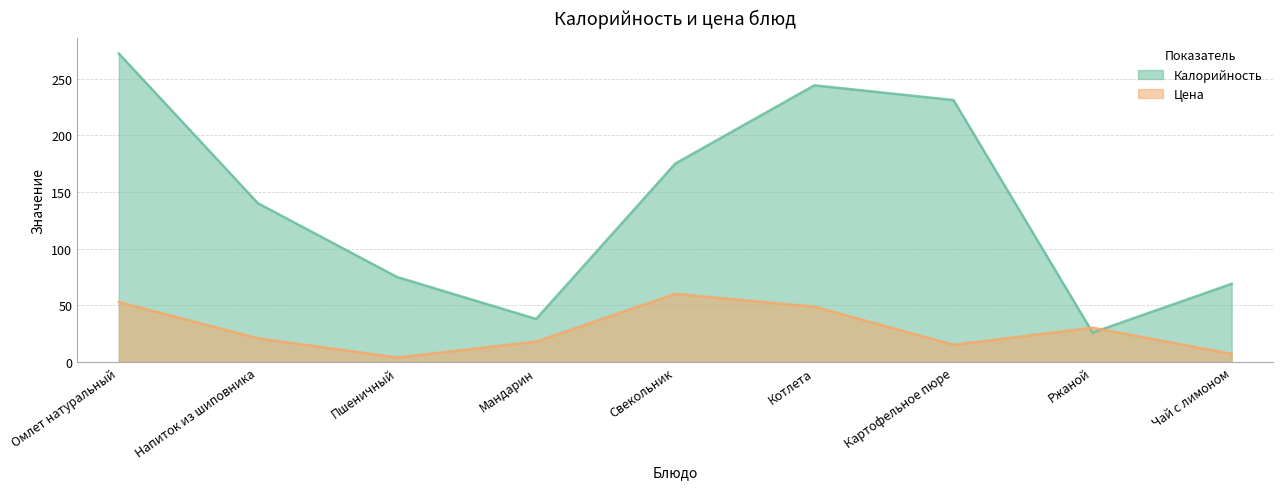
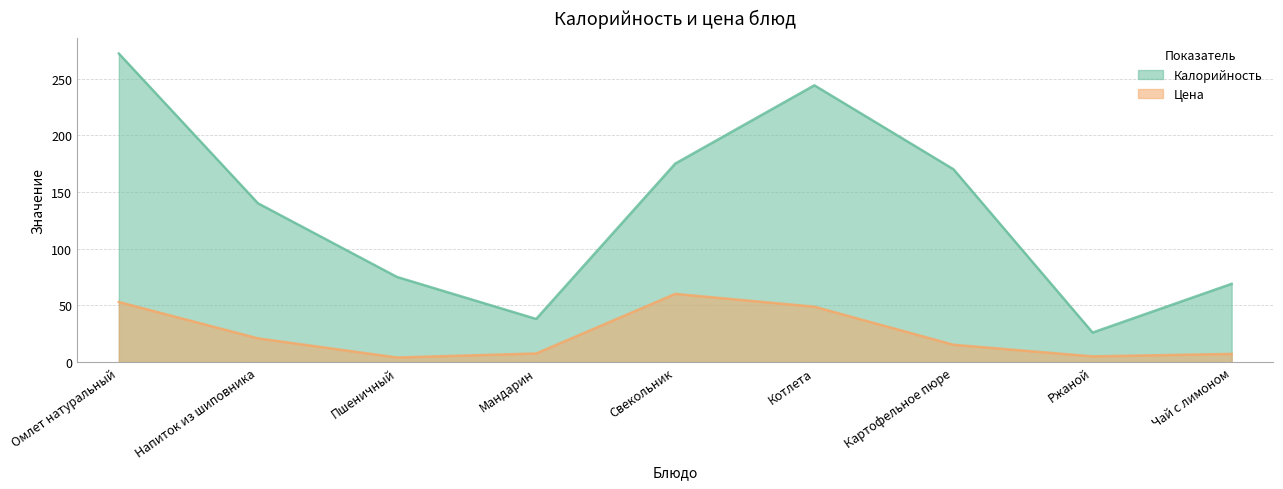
  {
    "Калорийность": {
      "Омлет натуральный": 272,
      "Напиток из шиповника": 140,
      "Пшеничный": 75,
      "Мандарин": 38,
      "Свекольник": 175,
      "Котлета": 244,
-     "Картофельное пюре": 231,
+     "Картофельное пюре": 170,
      "Ржаной": 26,
      "Чай с лимоном": 69
    },
    "Цена": {
      "Омлет натуральный": 53,
      "Напиток из шиповника": 21,
      "Пшеничный": 4,
-     "Мандарин": 18,
+     "Мандарин": 8,
      "Свекольник": 60,
      "Котлета": 49,
      "Картофельное пюре": 15,
-     "Ржаной": 30,
+     "Ржаной": 5,
      "Чай с лимоном": 7
    }
  }
